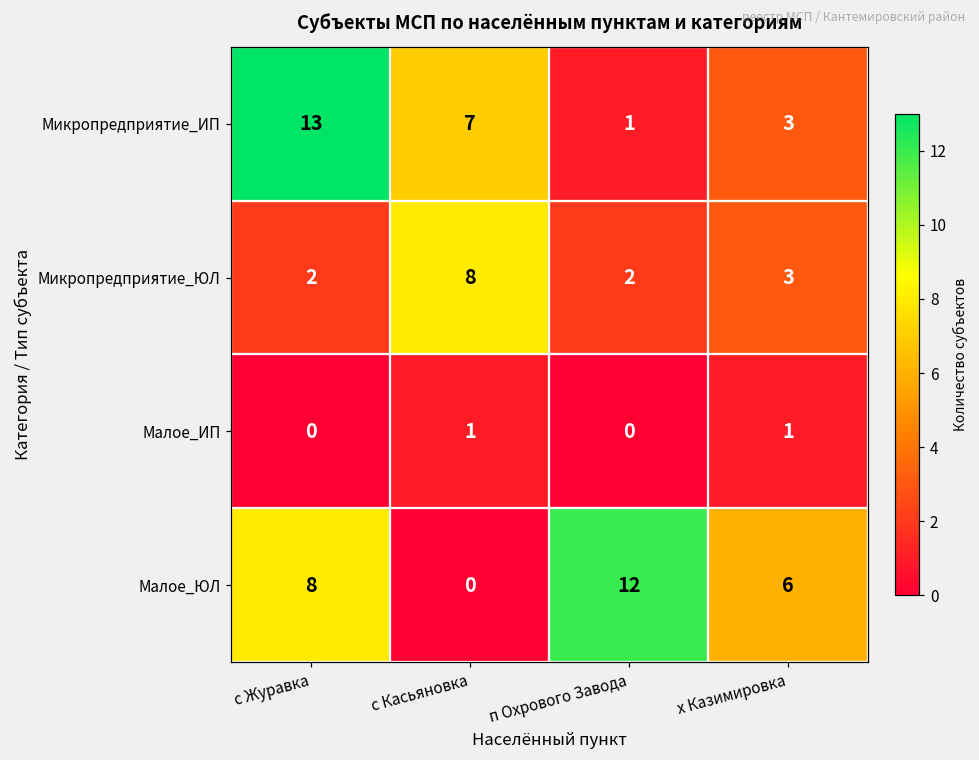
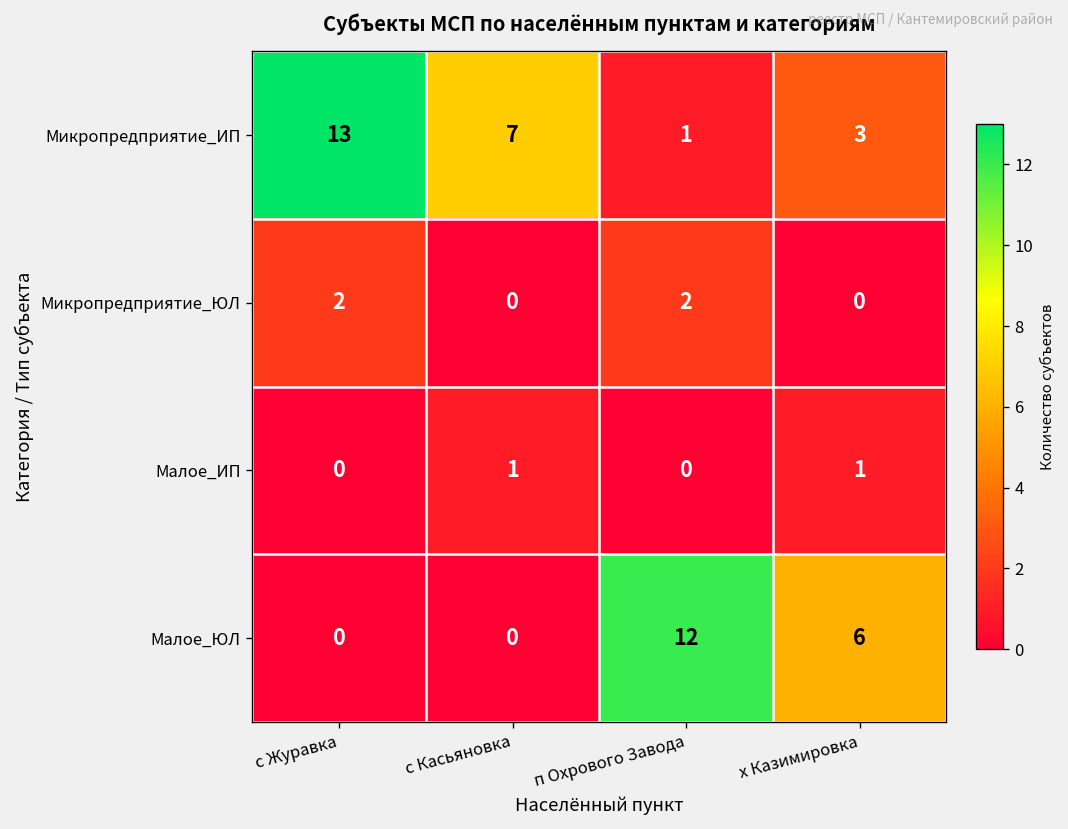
  {
    "Микропредприятие_ИП": {
      "с Журавка": 13,
      "с Касьяновка": 7,
      "п Охрового Завода": 1,
      "х Казимировка": 3
    },
    "Микропредприятие_ЮЛ": {
      "с Журавка": 2,
-     "с Касьяновка": 8,
+     "с Касьяновка": 0,
      "п Охрового Завода": 2,
-     "х Казимировка": 3
+     "х Казимировка": 0
    },
    "Малое_ИП": {
      "с Журавка": 0,
      "с Касьяновка": 1,
      "п Охрового Завода": 0,
      "х Казимировка": 1
    },
    "Малое_ЮЛ": {
-     "с Журавка": 8,
+     "с Журавка": 0,
      "с Касьяновка": 0,
      "п Охрового Завода": 12,
      "х Казимировка": 6
    }
  }
